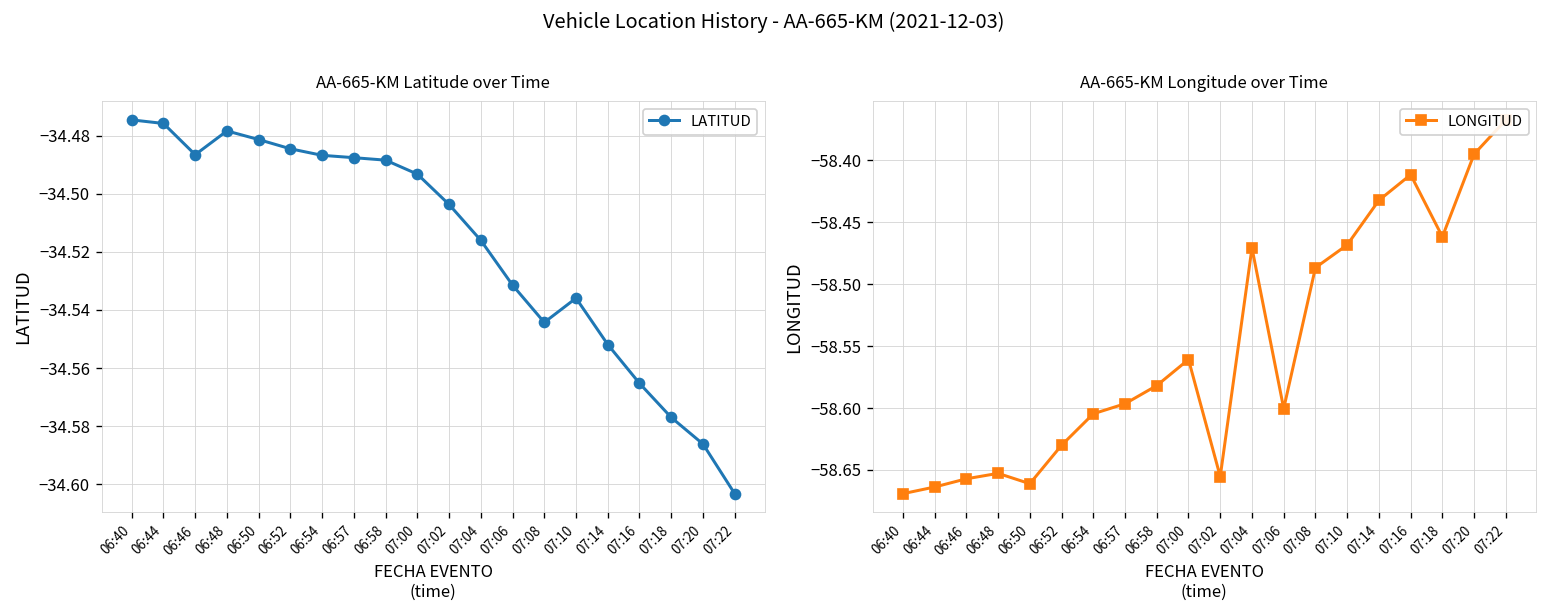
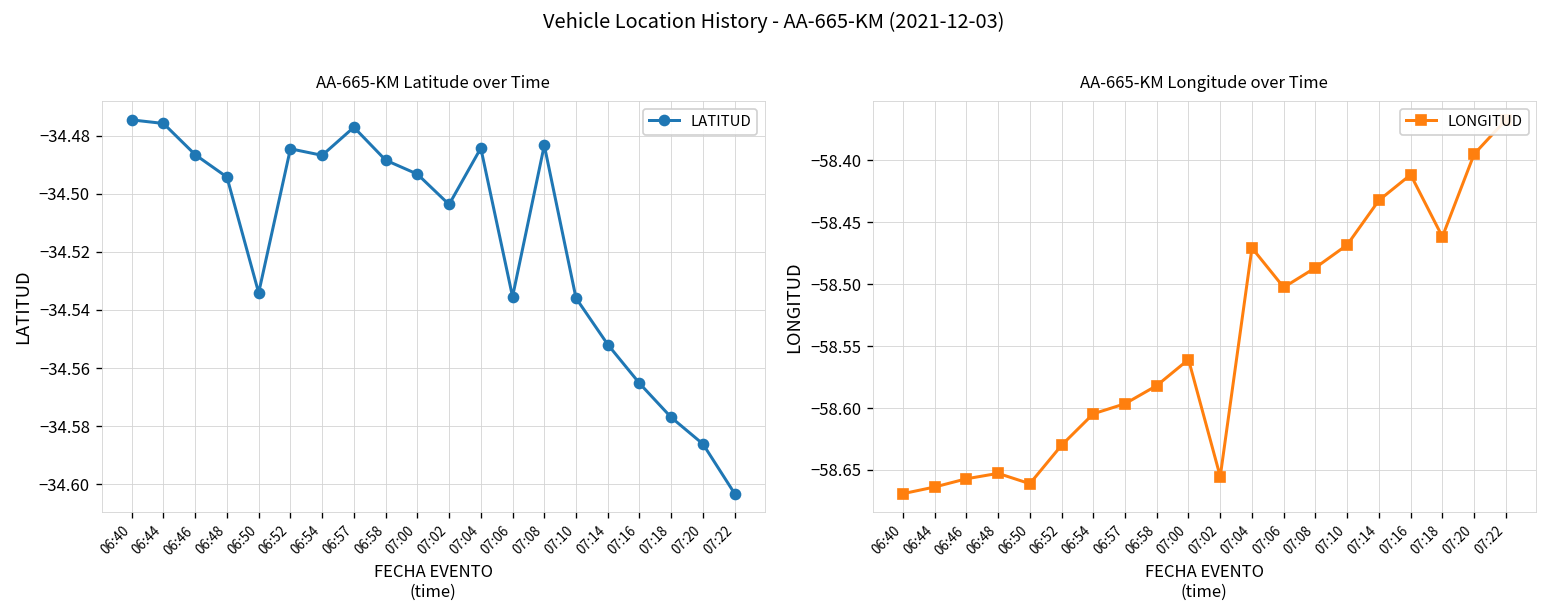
  {
    "AA-665-KM Latitude over Time": {
      "06:40": -34.475,
      "06:44": -34.476,
      "06:46": -34.487,
-     "06:48": -34.478,
-     "06:50": -34.481,
+     "06:48": -34.494,
+     "06:50": -34.534,
      "06:52": -34.484,
      "06:54": -34.487,
-     "06:57": -34.488,
+     "06:57": -34.477,
      "06:58": -34.488,
      "07:00": -34.493,
      "07:02": -34.504,
-     "07:04": -34.516,
-     "07:06": -34.531,
-     "07:08": -34.544,
+     "07:04": -34.484,
+     "07:06": -34.535,
+     "07:08": -34.483,
      "07:10": -34.536,
      "07:14": -34.552,
      "07:16": -34.565,
      "07:18": -34.577,
      "07:20": -34.586,
      "07:22": -34.603
    },
    "AA-665-KM Longitude over Time": {
      "06:40": -58.669,
      "06:44": -58.664,
      "06:46": -58.657,
      "06:48": -58.653,
      "06:50": -58.661,
      "06:52": -58.630,
      "06:54": -58.605,
      "06:57": -58.597,
      "06:58": -58.582,
      "07:00": -58.561,
      "07:02": -58.655,
      "07:04": -58.471,
-     "07:06": -58.600,
+     "07:06": -58.503,
      "07:08": -58.487,
      "07:10": -58.468,
      "07:14": -58.432,
      "07:16": -58.412,
      "07:18": -58.462,
      "07:20": -58.395
    }
  }
